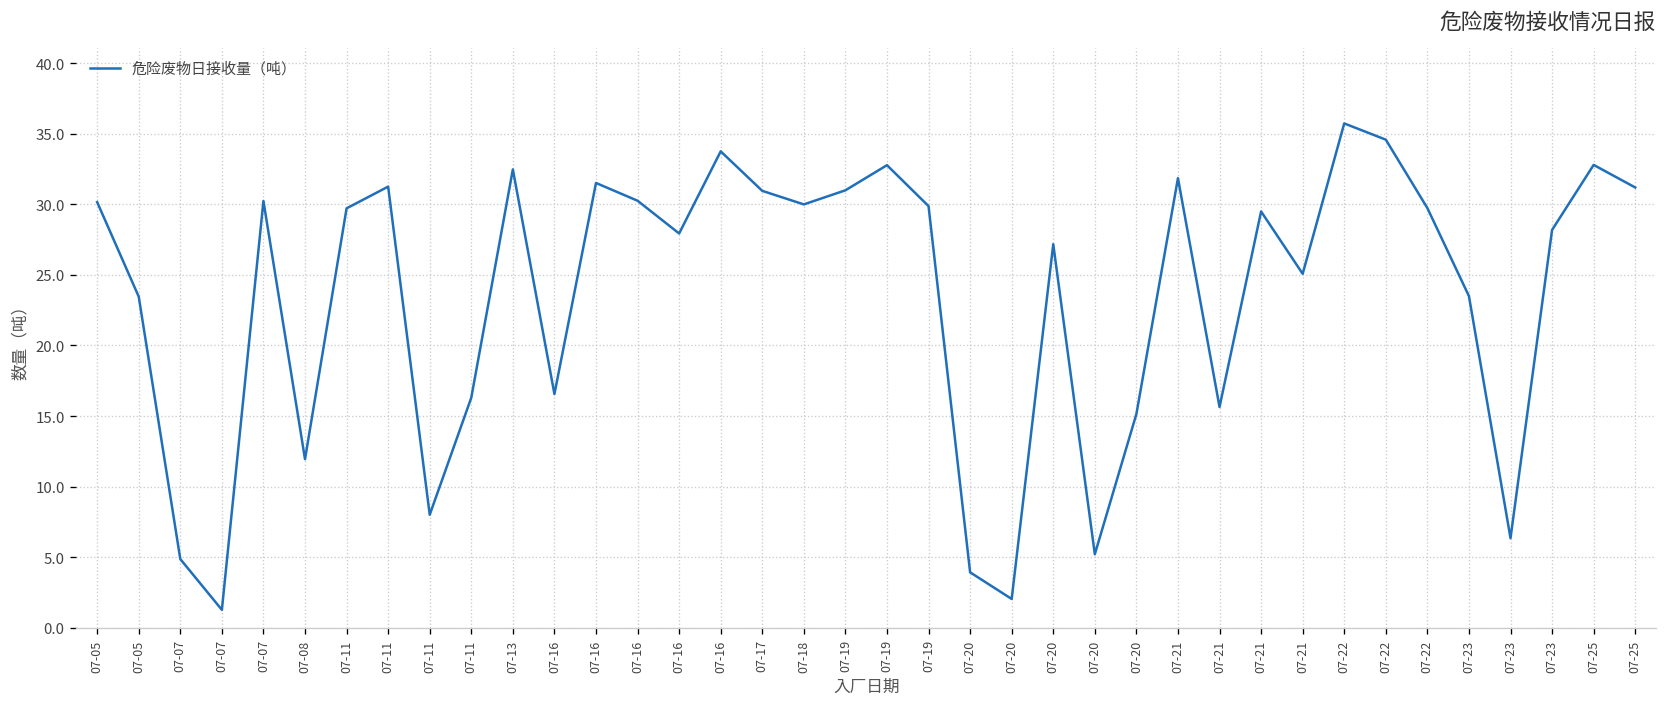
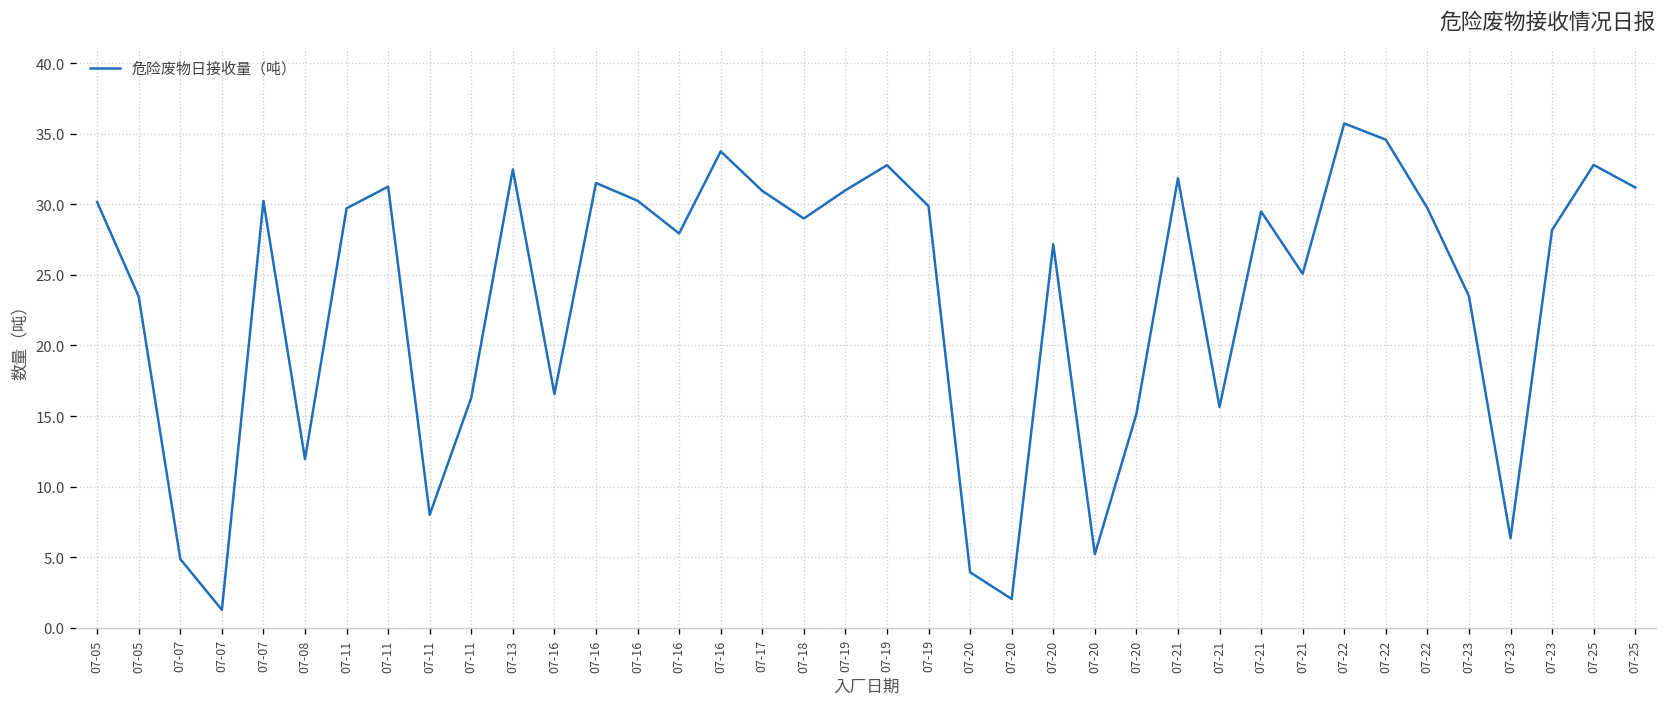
  {
    "07-08": 12,
    "07-13": 32.5,
    "07-17": 31,
-   "07-18": 30
+   "07-18": 29
  }
